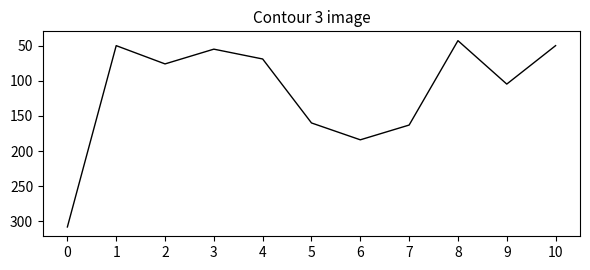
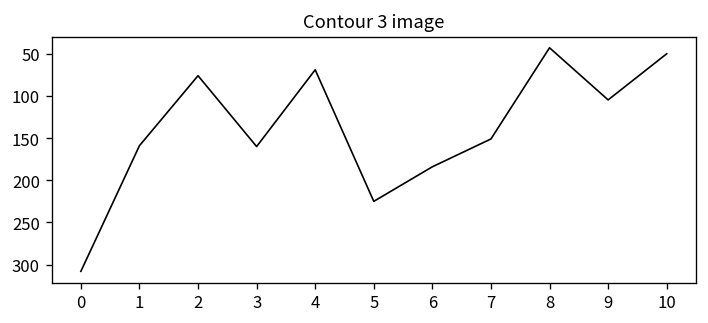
  {
    "0": 310,
-   "1": 50,
+   "1": 160,
    "2": 80,
-   "3": 60,
+   "3": 160,
    "4": 70,
-   "5": 160,
+   "5": 230,
    "6": 180,
-   "7": 160,
+   "7": 150,
    "8": 40,
    "9": 100,
    "10": 50
  }
